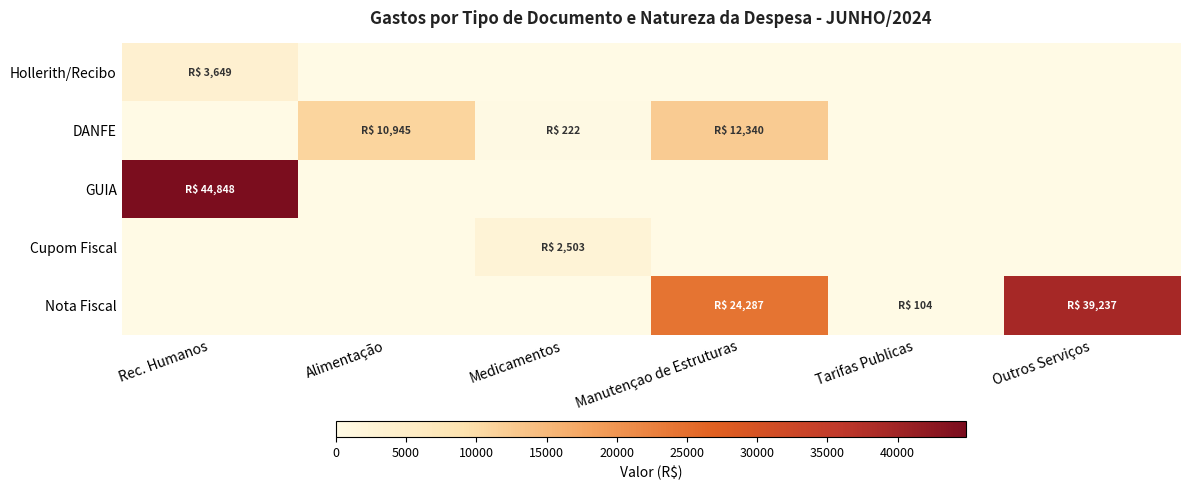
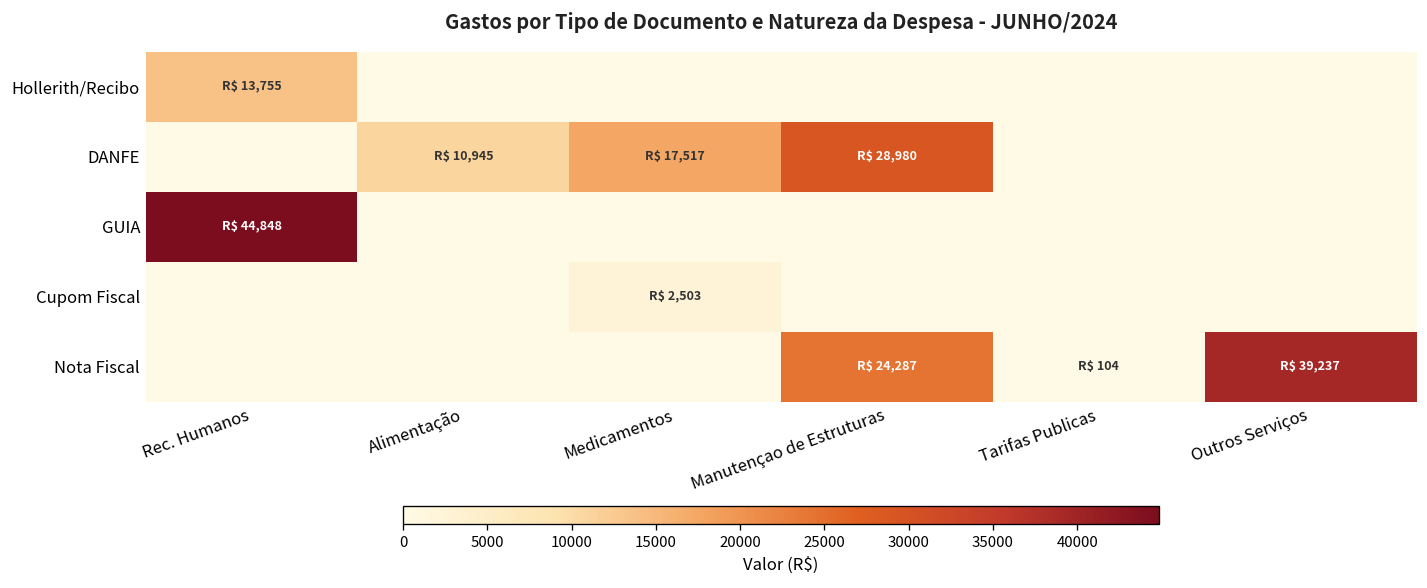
  {
    "Hollerith/Recibo": {
-     "Rec. Humanos": "3,649"
+     "Rec. Humanos": "13,755"
    },
    "DANFE": {
      "Alimentação": "10,945",
-     "Medicamentos": "222",
-     "Manutençao de Estruturas": "12,340"
+     "Medicamentos": "17,517",
+     "Manutençao de Estruturas": "28,980"
    },
    "GUIA": {
      "Rec. Humanos": "44,848"
    },
    "Cupom Fiscal": {
      "Medicamentos": "2,503"
    },
    "Nota Fiscal": {
      "Manutençao de Estruturas": "24,287",
      "Tarifas Publicas": "104",
      "Outros Serviços": "39,237"
    }
  }
